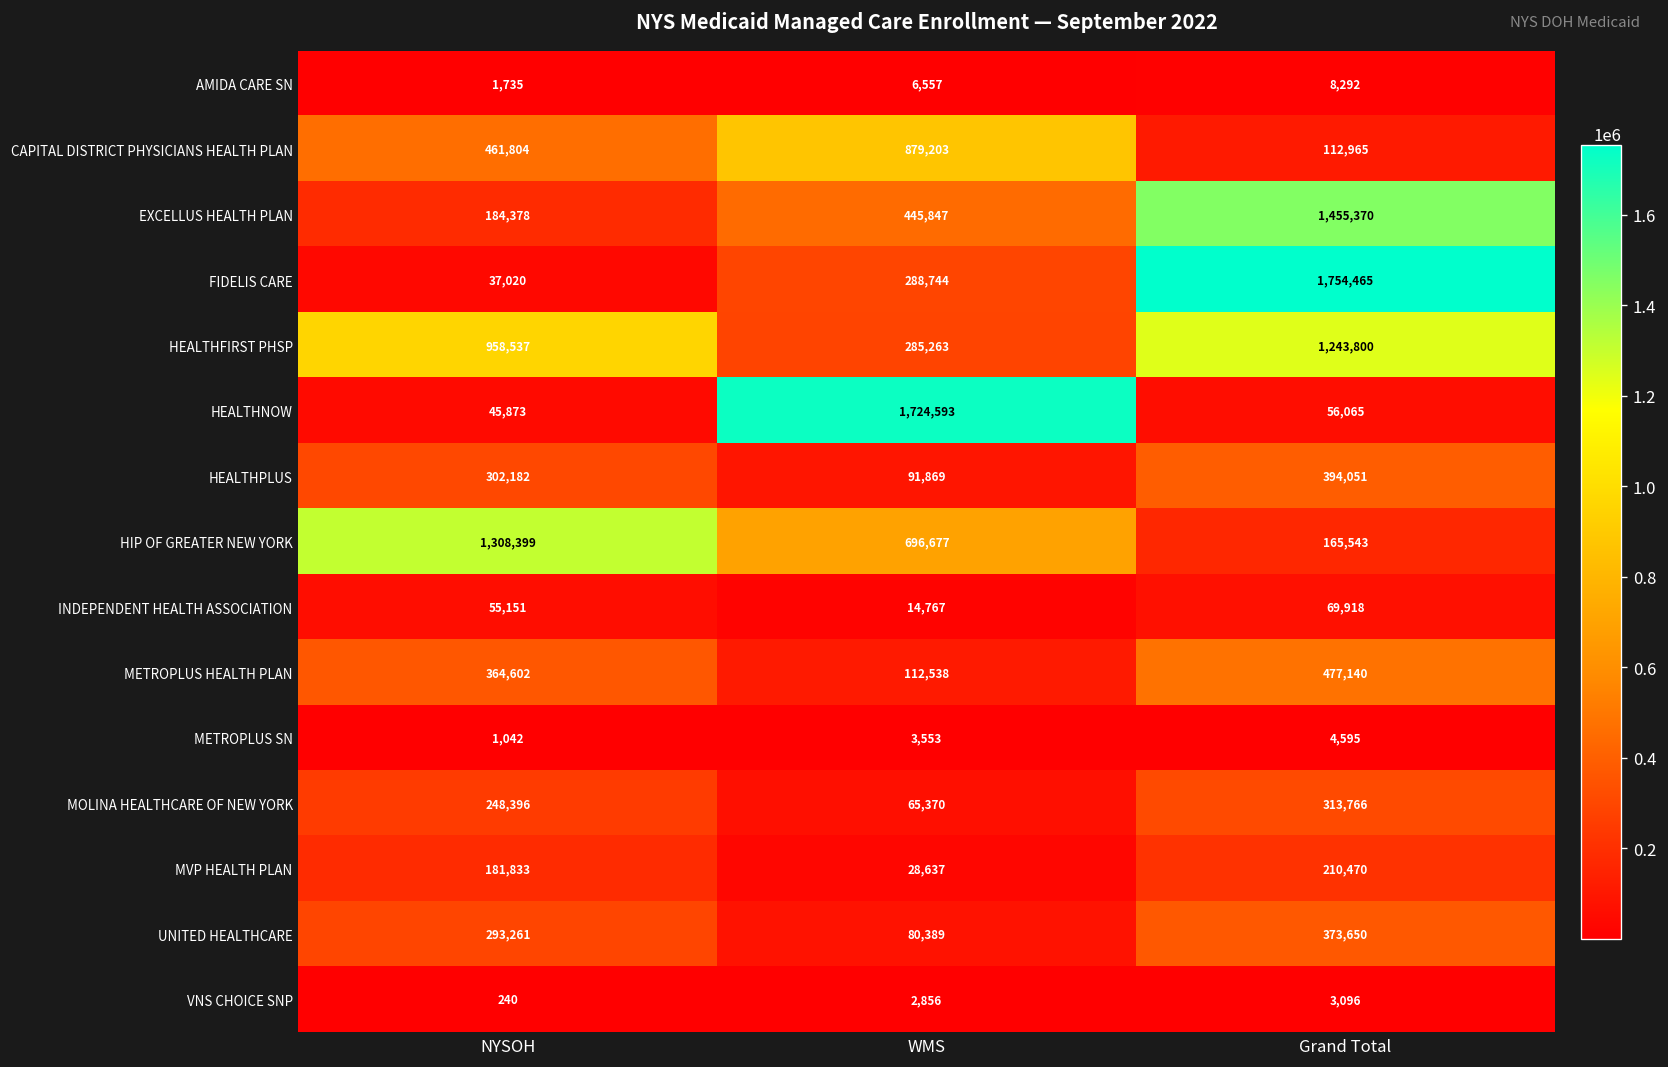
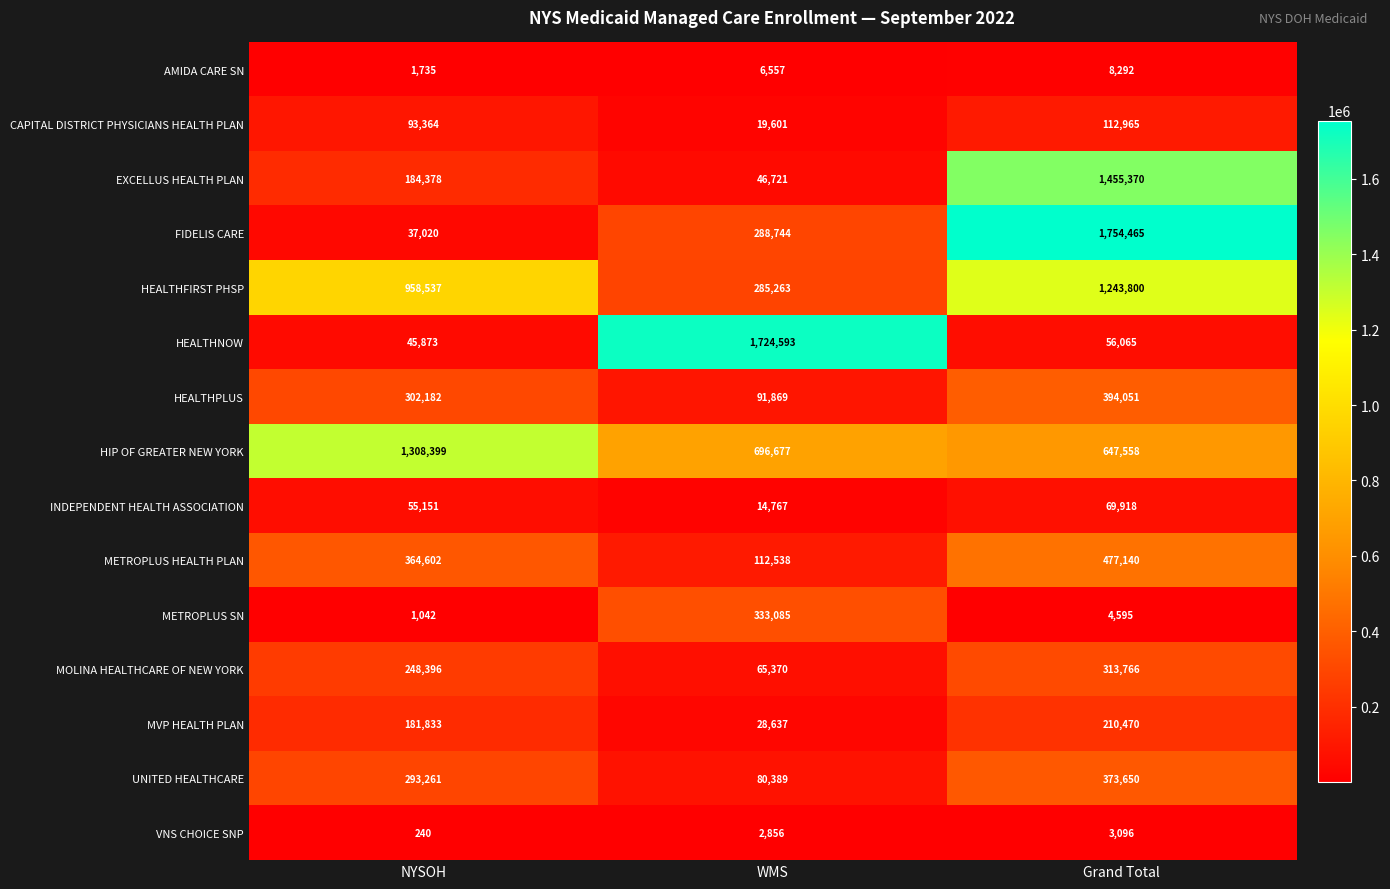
  {
    "AMIDA CARE SN": {
      "NYSOH": "1,735",
      "WMS": "6,557",
      "Grand Total": "8,292"
    },
    "CAPITAL DISTRICT PHYSICIANS HEALTH PLAN": {
-     "NYSOH": "461,804",
-     "WMS": "879,203",
+     "NYSOH": "93,364",
+     "WMS": "19,601",
      "Grand Total": "112,965"
    },
    "EXCELLUS HEALTH PLAN": {
      "NYSOH": "184,378",
-     "WMS": "445,847",
+     "WMS": "46,721",
      "Grand Total": "1,455,370"
    },
    "FIDELIS CARE": {
      "NYSOH": "37,020",
      "WMS": "288,744",
      "Grand Total": "1,754,465"
    },
    "HEALTHFIRST PHSP": {
      "NYSOH": "958,537",
      "WMS": "285,263",
      "Grand Total": "1,243,800"
    },
    "HEALTHNOW": {
      "NYSOH": "45,873",
      "WMS": "1,724,593",
      "Grand Total": "56,065"
    },
    "HEALTHPLUS": {
      "NYSOH": "302,182",
      "WMS": "91,869",
      "Grand Total": "394,051"
    },
    "HIP OF GREATER NEW YORK": {
      "NYSOH": "1,308,399",
      "WMS": "696,677",
-     "Grand Total": "165,543"
+     "Grand Total": "647,558"
    },
    "INDEPENDENT HEALTH ASSOCIATION": {
      "NYSOH": "55,151",
      "WMS": "14,767",
      "Grand Total": "69,918"
    },
    "METROPLUS HEALTH PLAN": {
      "NYSOH": "364,602",
      "WMS": "112,538",
      "Grand Total": "477,140"
    },
    "METROPLUS SN": {
      "NYSOH": "1,042",
-     "WMS": "3,553",
+     "WMS": "333,085",
      "Grand Total": "4,595"
    },
    "MOLINA HEALTHCARE OF NEW YORK": {
      "NYSOH": "248,396",
      "WMS": "65,370",
      "Grand Total": "313,766"
    },
    "MVP HEALTH PLAN": {
      "NYSOH": "181,833",
      "WMS": "28,637",
      "Grand Total": "210,470"
    },
    "UNITED HEALTHCARE": {
      "NYSOH": "293,261",
      "WMS": "80,389",
      "Grand Total": "373,650"
    },
    "VNS CHOICE SNP": {
      "NYSOH": "240",
      "WMS": "2,856",
      "Grand Total": "3,096"
    }
  }
